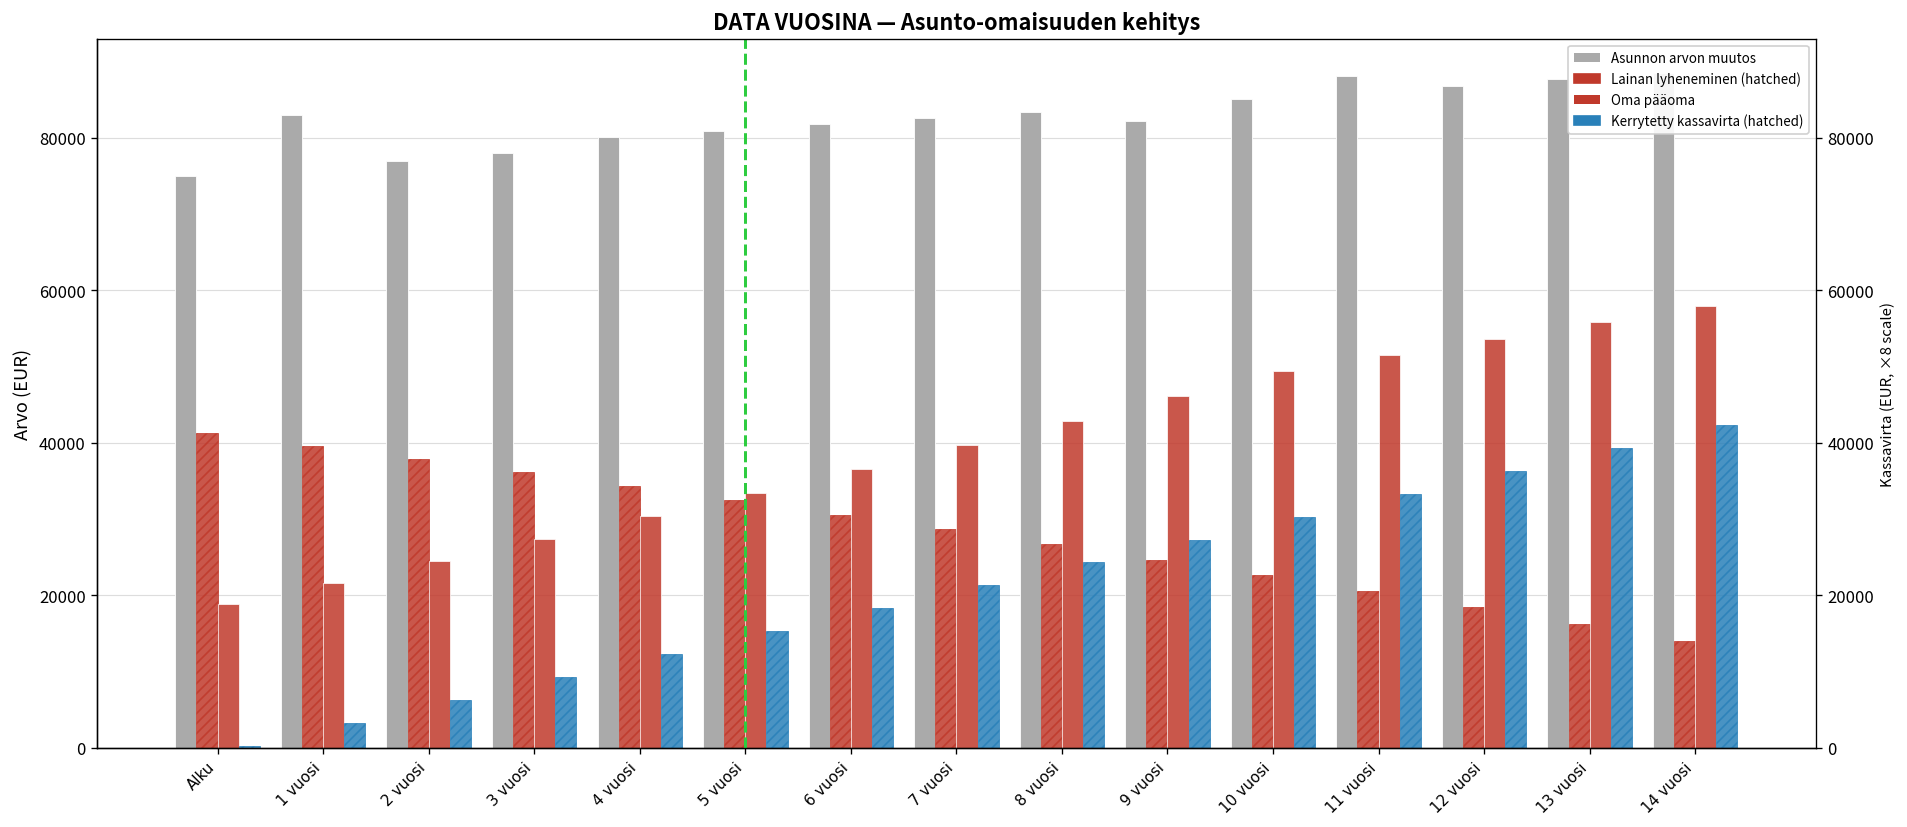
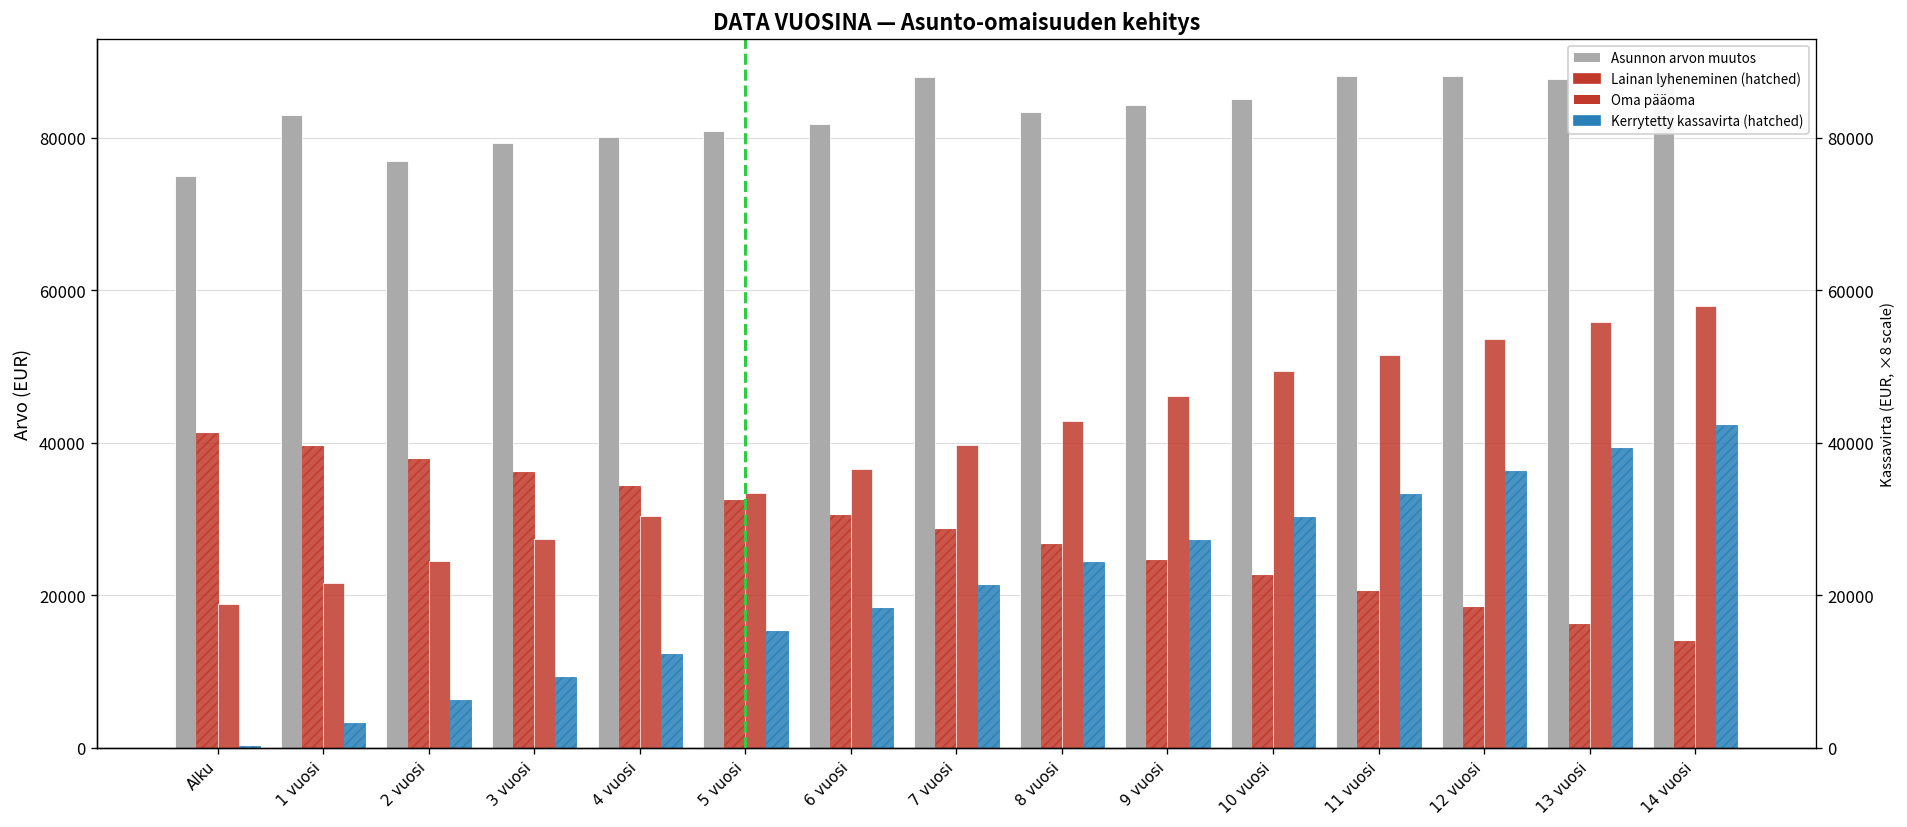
  {
    "Asunnon arvon muutos": {
      "Alku": 75000,
      "1 vuosi": 83000,
      "2 vuosi": 77000,
-     "3 vuosi": 78000,
+     "3 vuosi": 79000,
      "4 vuosi": 80000,
      "5 vuosi": 81000,
      "6 vuosi": 82000,
-     "7 vuosi": 83000,
+     "7 vuosi": 88000,
      "8 vuosi": 83000,
-     "9 vuosi": 82000,
+     "9 vuosi": 84000,
      "10 vuosi": 85000,
      "11 vuosi": 88000,
-     "12 vuosi": 87000,
+     "12 vuosi": 88000,
      "13 vuosi": 88000
    }
  }
